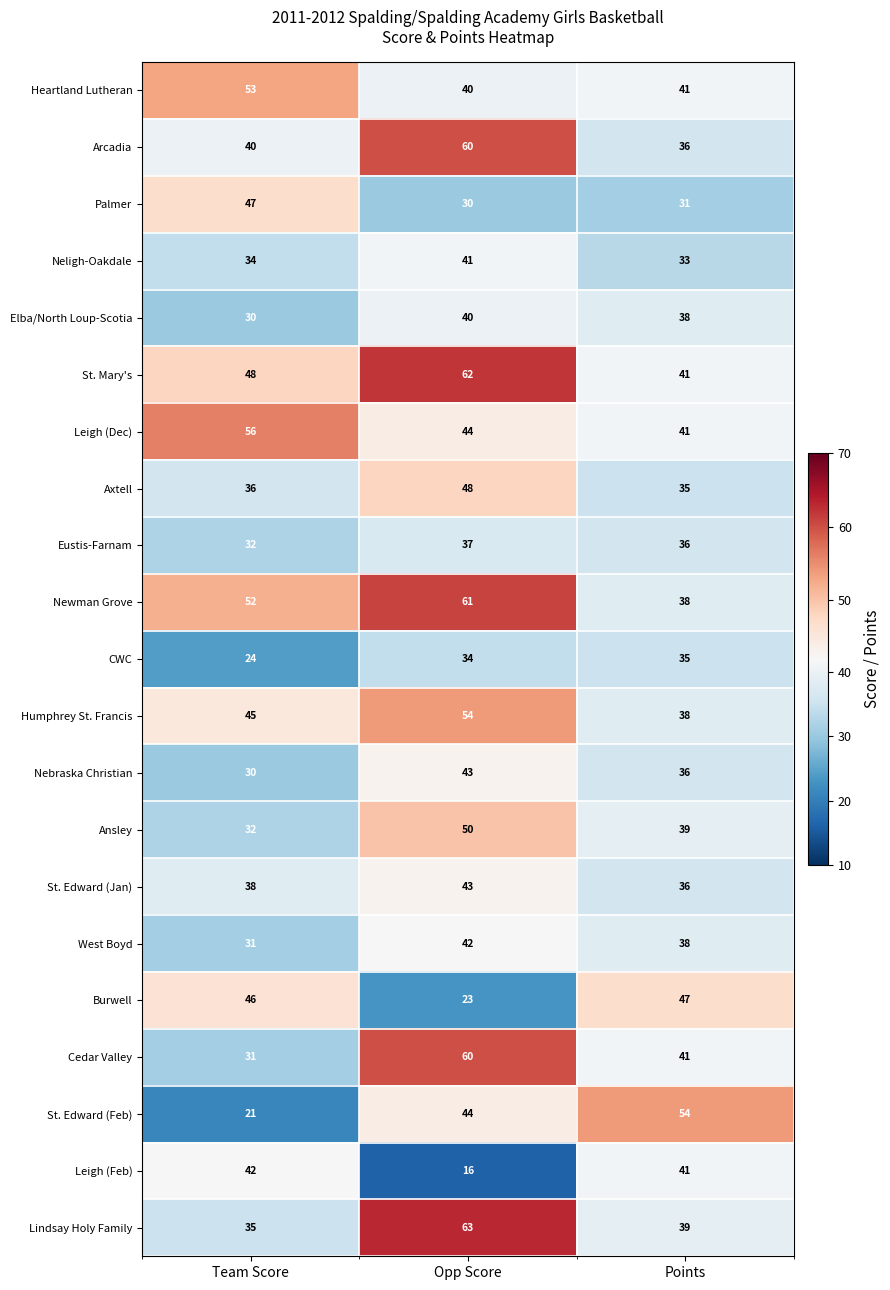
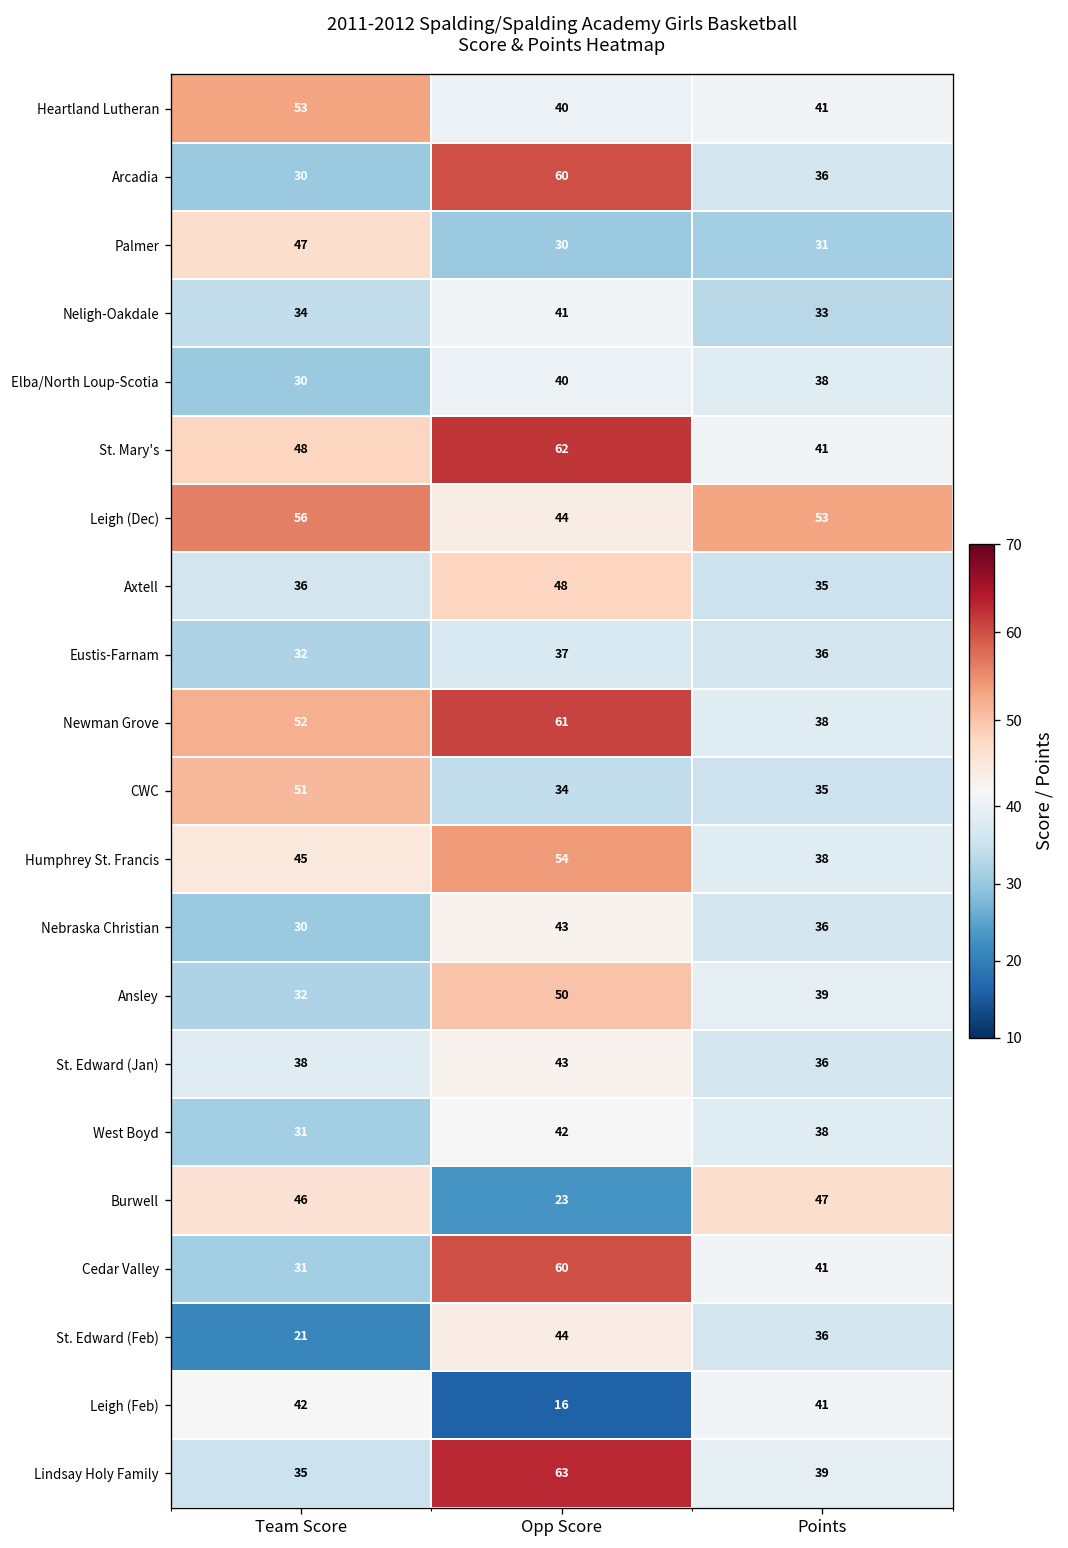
  {
    "Heartland Lutheran": {
      "Team Score": 53,
      "Opp Score": 40,
      "Points": 41
    },
    "Arcadia": {
-     "Team Score": 40,
+     "Team Score": 30,
      "Opp Score": 60,
      "Points": 36
    },
    "Palmer": {
      "Team Score": 47,
      "Opp Score": 30,
      "Points": 31
    },
    "Neligh-Oakdale": {
      "Team Score": 34,
      "Opp Score": 41,
      "Points": 33
    },
    "Elba/North Loup-Scotia": {
      "Team Score": 30,
      "Opp Score": 40,
      "Points": 38
    },
    "St. Mary's": {
      "Team Score": 48,
      "Opp Score": 62,
      "Points": 41
    },
    "Leigh (Dec)": {
      "Team Score": 56,
      "Opp Score": 44,
-     "Points": 41
+     "Points": 53
    },
    "Axtell": {
      "Team Score": 36,
      "Opp Score": 48,
      "Points": 35
    },
    "Eustis-Farnam": {
      "Team Score": 32,
      "Opp Score": 37,
      "Points": 36
    },
    "Newman Grove": {
      "Team Score": 52,
      "Opp Score": 61,
      "Points": 38
    },
    "CWC": {
-     "Team Score": 24,
+     "Team Score": 51,
      "Opp Score": 34,
      "Points": 35
    },
    "Humphrey St. Francis": {
      "Team Score": 45,
      "Opp Score": 54,
      "Points": 38
    },
    "Nebraska Christian": {
      "Team Score": 30,
      "Opp Score": 43,
      "Points": 36
    },
    "Ansley": {
      "Team Score": 32,
      "Opp Score": 50,
      "Points": 39
    },
    "St. Edward (Jan)": {
      "Team Score": 38,
      "Opp Score": 43,
      "Points": 36
    },
    "West Boyd": {
      "Team Score": 31,
      "Opp Score": 42,
      "Points": 38
    },
    "Burwell": {
      "Team Score": 46,
      "Opp Score": 23,
      "Points": 47
    },
    "Cedar Valley": {
      "Team Score": 31,
      "Opp Score": 60,
      "Points": 41
    },
    "St. Edward (Feb)": {
      "Team Score": 21,
      "Opp Score": 44,
-     "Points": 54
+     "Points": 36
    },
    "Leigh (Feb)": {
      "Team Score": 42,
      "Opp Score": 16,
      "Points": 41
    },
    "Lindsay Holy Family": {
      "Team Score": 35,
      "Opp Score": 63,
      "Points": 39
    }
  }
